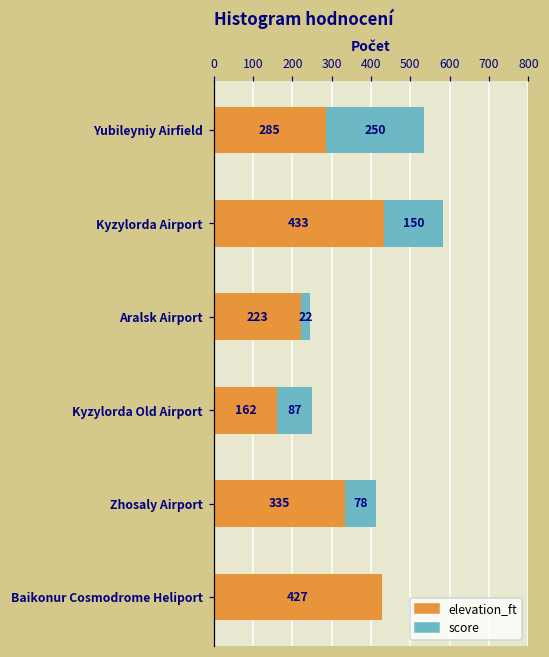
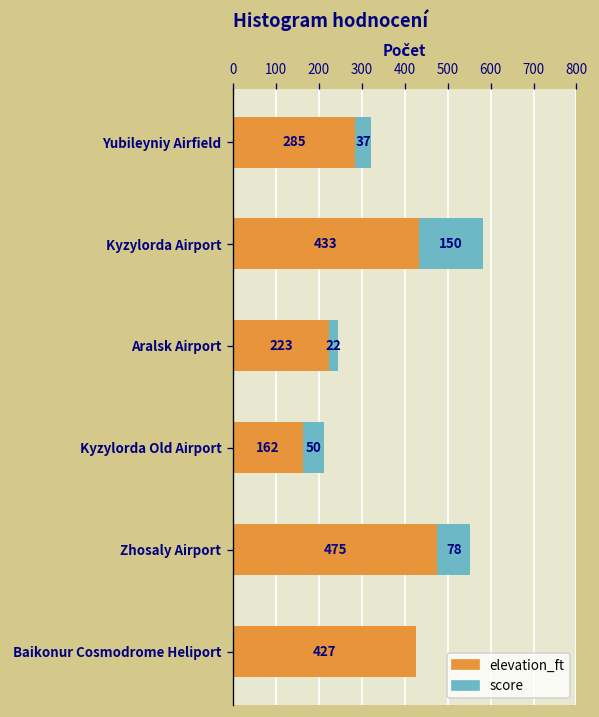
  {
    "elevation_ft": {
      "Yubileyniy Airfield": 285,
      "Kyzylorda Airport": 433,
      "Aralsk Airport": 223,
      "Kyzylorda Old Airport": 162,
-     "Zhosaly Airport": 335,
+     "Zhosaly Airport": 475,
      "Baikonur Cosmodrome Heliport": 427
    },
    "score": {
-     "Yubileyniy Airfield": 250,
+     "Yubileyniy Airfield": 37,
      "Kyzylorda Airport": 150,
      "Aralsk Airport": 22,
-     "Kyzylorda Old Airport": 87,
+     "Kyzylorda Old Airport": 50,
      "Zhosaly Airport": 78
    }
  }
